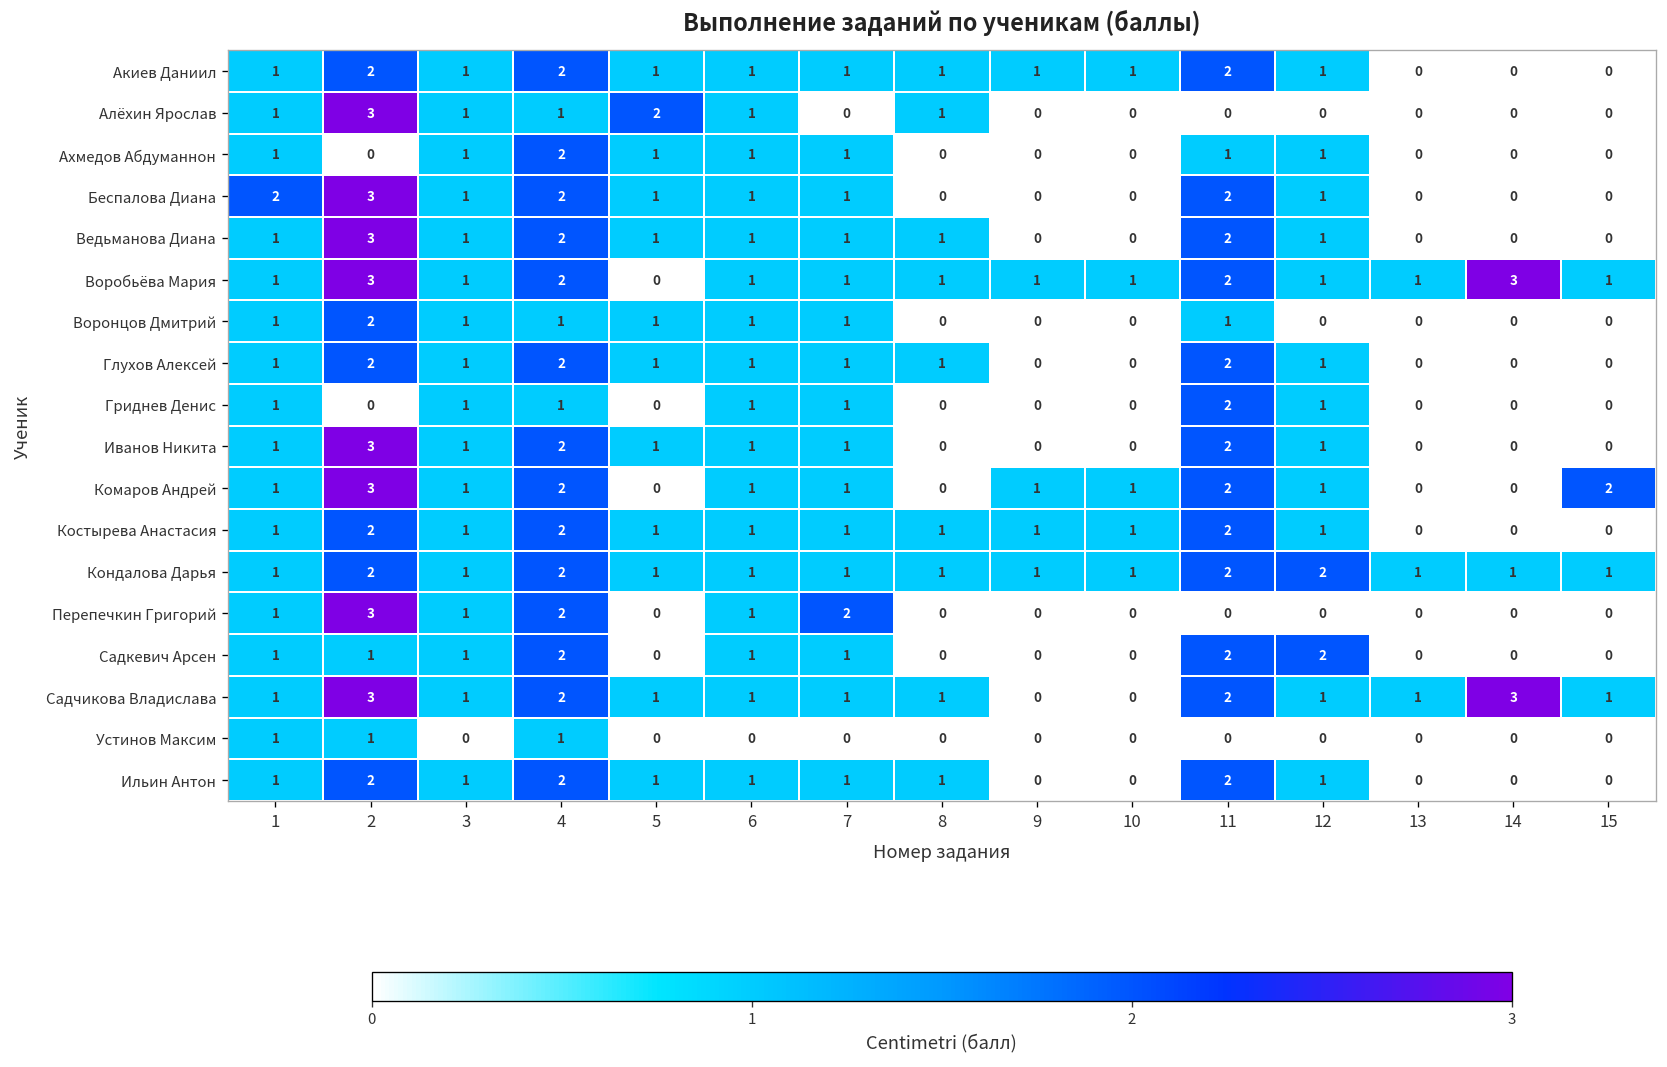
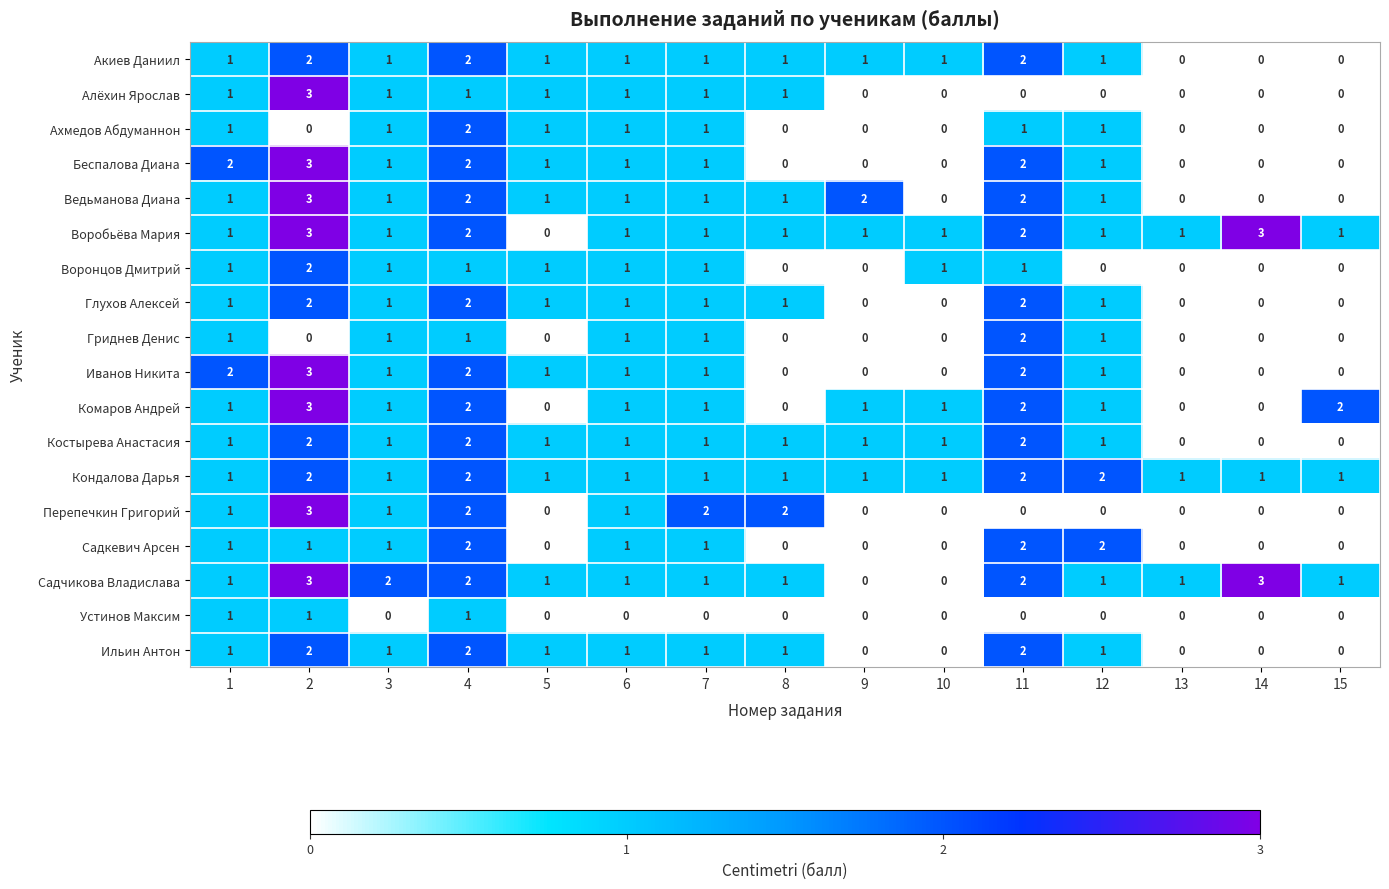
  {
    "Алёхин Ярослав": {
      "1": 1,
      "2": 3,
      "3": 1,
      "4": 1,
-     "5": 2,
+     "5": 1,
      "6": 1,
-     "7": 0,
+     "7": 1,
      "8": 1,
      "9": 0,
      "10": 0,
      "11": 0,
      "12": 0,
      "13": 0,
      "14": 0,
      "15": 0
    },
    "Ведьманова Диана": {
      "1": 1,
      "2": 3,
      "3": 1,
      "4": 2,
      "5": 1,
      "6": 1,
      "7": 1,
      "8": 1,
-     "9": 0,
+     "9": 2,
      "10": 0,
      "11": 2,
      "12": 1,
      "13": 0,
      "14": 0,
      "15": 0
    },
    "Воронцов Дмитрий": {
      "1": 1,
      "2": 2,
      "3": 1,
      "4": 1,
      "5": 1,
      "6": 1,
      "7": 1,
      "8": 0,
      "9": 0,
-     "10": 0,
+     "10": 1,
      "11": 1,
      "12": 0,
      "13": 0,
      "14": 0,
      "15": 0
    },
    "Иванов Никита": {
-     "1": 1,
+     "1": 2,
      "2": 3,
      "3": 1,
      "4": 2,
      "5": 1,
      "6": 1,
      "7": 1,
      "8": 0,
      "9": 0,
      "10": 0,
      "11": 2,
      "12": 1,
      "13": 0,
      "14": 0,
      "15": 0
    },
    "Перепечкин Григорий": {
      "1": 1,
      "2": 3,
      "3": 1,
      "4": 2,
      "5": 0,
      "6": 1,
      "7": 2,
-     "8": 0,
+     "8": 2,
      "9": 0,
      "10": 0,
      "11": 0,
      "12": 0,
      "13": 0,
      "14": 0,
      "15": 0
    },
    "Садчикова Владислава": {
      "1": 1,
      "2": 3,
-     "3": 1,
+     "3": 2,
      "4": 2,
      "5": 1,
      "6": 1,
      "7": 1,
      "8": 1,
      "9": 0,
      "10": 0,
      "11": 2,
      "12": 1,
      "13": 1,
      "14": 3,
      "15": 1
    }
  }
